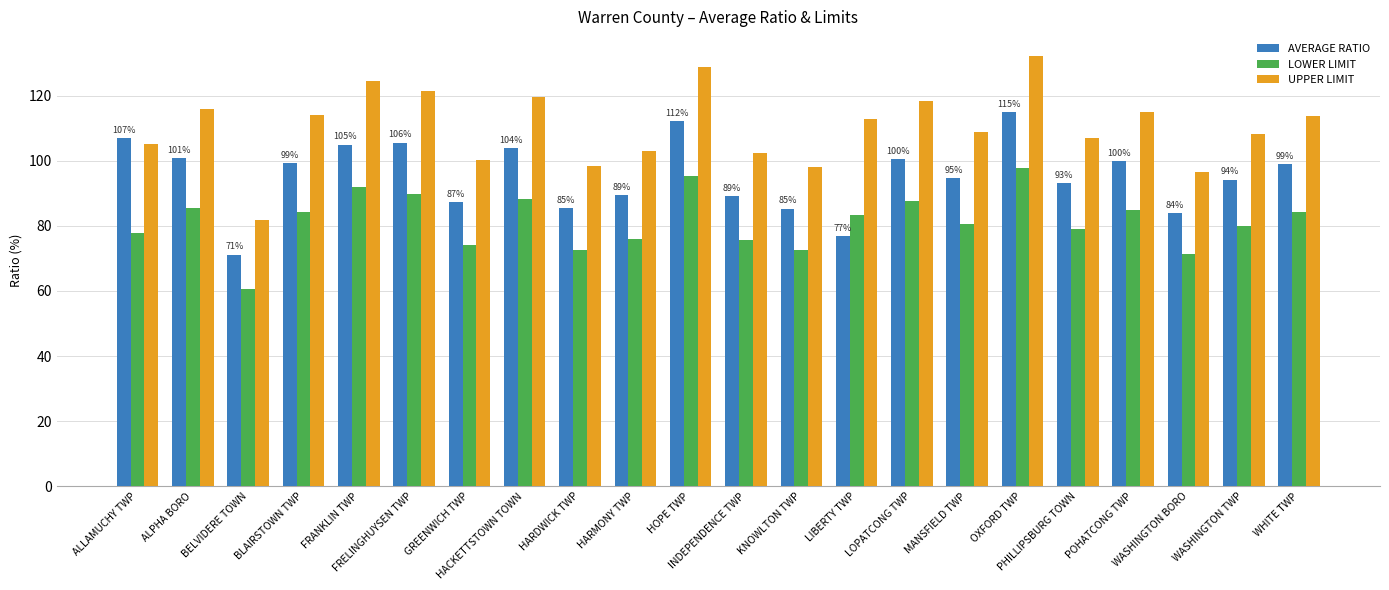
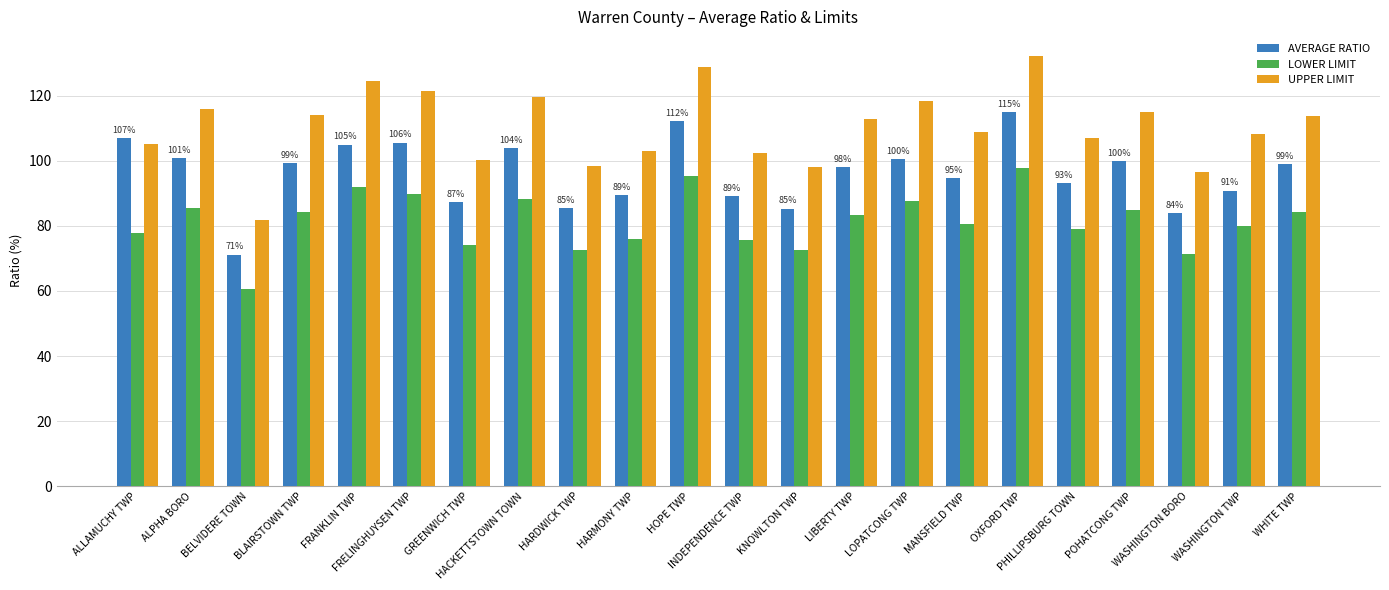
  {
    "AVERAGE RATIO": {
      "ALLAMUCHY TWP": "107%",
      "ALPHA BORO": "101%",
      "BELVIDERE TOWN": "71%",
      "BLAIRSTOWN TWP": "99%",
      "FRANKLIN TWP": "105%",
      "FRELINGHUYSEN TWP": "106%",
      "GREENWICH TWP": "87%",
      "HACKETTSTOWN TOWN": "104%",
      "HARDWICK TWP": "85%",
      "HARMONY TWP": "89%",
      "HOPE TWP": "112%",
      "INDEPENDENCE TWP": "89%",
      "KNOWLTON TWP": "85%",
-     "LIBERTY TWP": "77%",
+     "LIBERTY TWP": "98%",
      "LOPATCONG TWP": "100%",
      "MANSFIELD TWP": "95%",
      "OXFORD TWP": "115%",
      "PHILLIPSBURG TOWN": "93%",
      "POHATCONG TWP": "100%",
      "WASHINGTON BORO": "84%",
-     "WASHINGTON TWP": "94%",
+     "WASHINGTON TWP": "91%",
      "WHITE TWP": "99%"
    },
    "LOWER LIMIT": {
      "ALLAMUCHY TWP": "78",
      "ALPHA BORO": "86",
      "BELVIDERE TOWN": "60",
      "BLAIRSTOWN TWP": "84",
      "FRANKLIN TWP": "92",
      "FRELINGHUYSEN TWP": "90",
      "GREENWICH TWP": "74",
      "HACKETTSTOWN TOWN": "88",
      "HARDWICK TWP": "73",
      "HARMONY TWP": "76",
      "HOPE TWP": "95",
      "INDEPENDENCE TWP": "76",
      "KNOWLTON TWP": "72",
      "LIBERTY TWP": "83",
      "LOPATCONG TWP": "88",
      "MANSFIELD TWP": "80",
      "OXFORD TWP": "98",
      "PHILLIPSBURG TOWN": "79",
      "POHATCONG TWP": "85",
      "WASHINGTON BORO": "71",
      "WASHINGTON TWP": "80",
      "WHITE TWP": "84"
    },
    "UPPER LIMIT": {
      "ALLAMUCHY TWP": "105",
      "ALPHA BORO": "116",
      "BELVIDERE TOWN": "82",
      "BLAIRSTOWN TWP": "114",
      "FRANKLIN TWP": "124",
      "FRELINGHUYSEN TWP": "121",
      "GREENWICH TWP": "100",
      "HACKETTSTOWN TOWN": "120",
      "HARDWICK TWP": "98",
      "HARMONY TWP": "103",
      "HOPE TWP": "129",
      "INDEPENDENCE TWP": "102",
      "LIBERTY TWP": "113",
      "LOPATCONG TWP": "118",
      "MANSFIELD TWP": "109",
      "OXFORD TWP": "132",
      "PHILLIPSBURG TOWN": "107",
      "POHATCONG TWP": "115",
      "WASHINGTON BORO": "97",
      "WASHINGTON TWP": "108",
      "WHITE TWP": "114"
    }
  }
